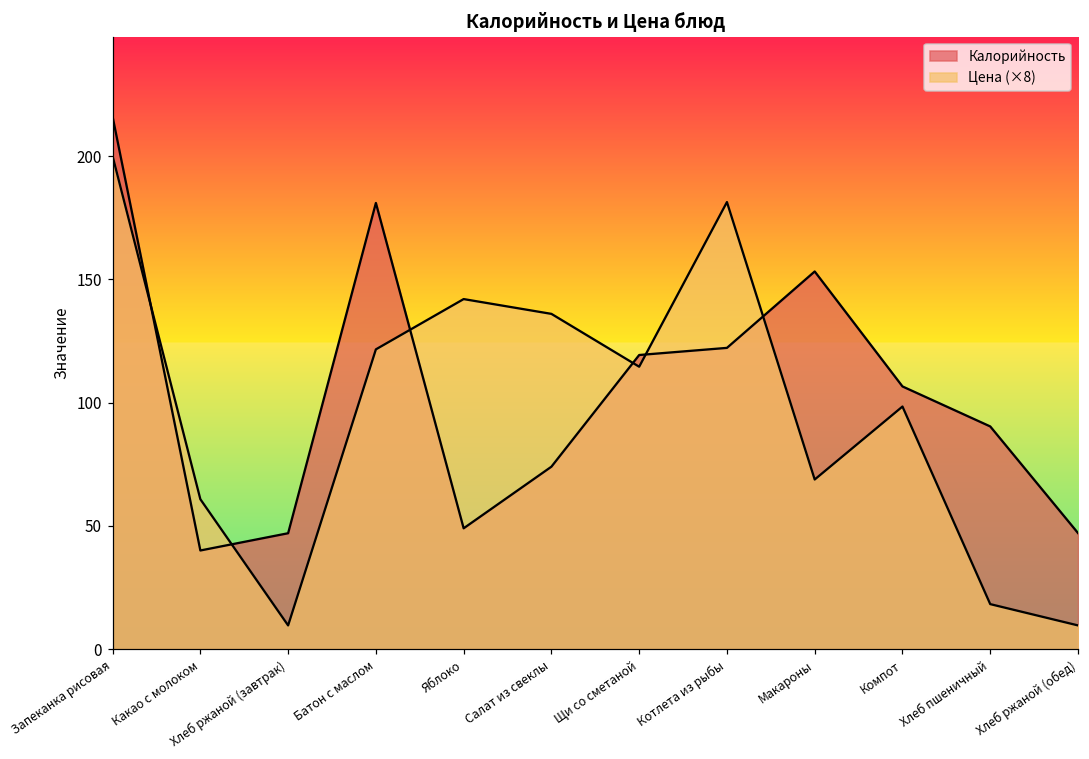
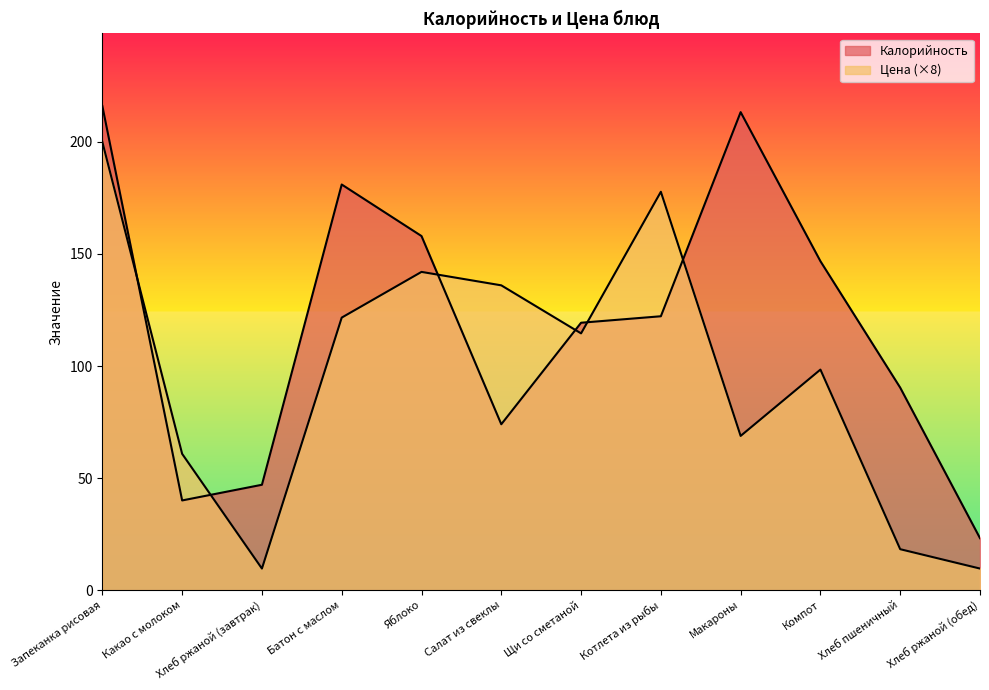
  {
    "Калорийность": {
      "Запеканка рисовая": 216,
      "Какао с молоком": 40,
      "Хлеб ржаной (завтрак)": 47,
      "Батон с маслом": 181,
-     "Яблоко": 49,
+     "Яблоко": 158,
      "Салат из свеклы": 74,
      "Щи со сметаной": 119,
      "Котлета из рыбы": 122,
-     "Макароны": 153,
-     "Компот": 107,
+     "Макароны": 213,
+     "Компот": 147,
      "Хлеб пшеничный": 90,
-     "Хлеб ржаной (обед)": 47
+     "Хлеб ржаной (обед)": 23
    },
    "Цена (×8)": {
      "Запеканка рисовая": 200,
      "Какао с молоком": 61,
      "Хлеб ржаной (завтрак)": 10,
      "Батон с маслом": 122,
      "Яблоко": 142,
      "Салат из свеклы": 136,
      "Щи со сметаной": 115,
-     "Котлета из рыбы": 181,
+     "Котлета из рыбы": 178,
      "Макароны": 69,
      "Компот": 98,
      "Хлеб пшеничный": 18,
      "Хлеб ржаной (обед)": 10
    }
  }
